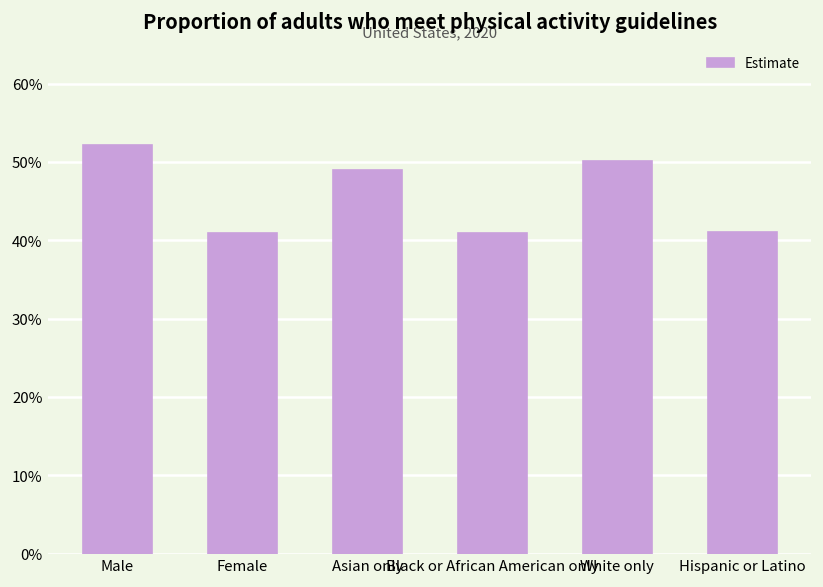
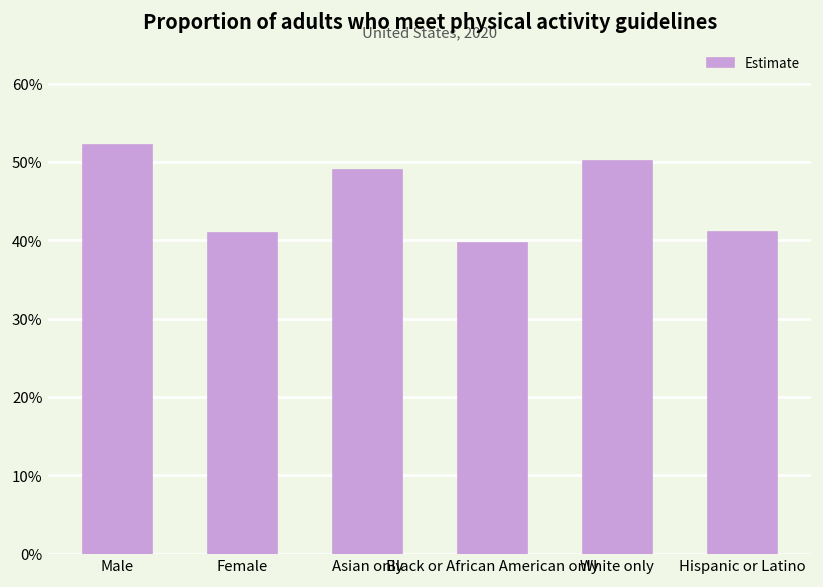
  {
    "Male": "52%",
    "Female": "41%",
-   "Black or African American only": "41%",
+   "Black or African American only": "40%",
    "Hispanic or Latino": "41%"
  }
